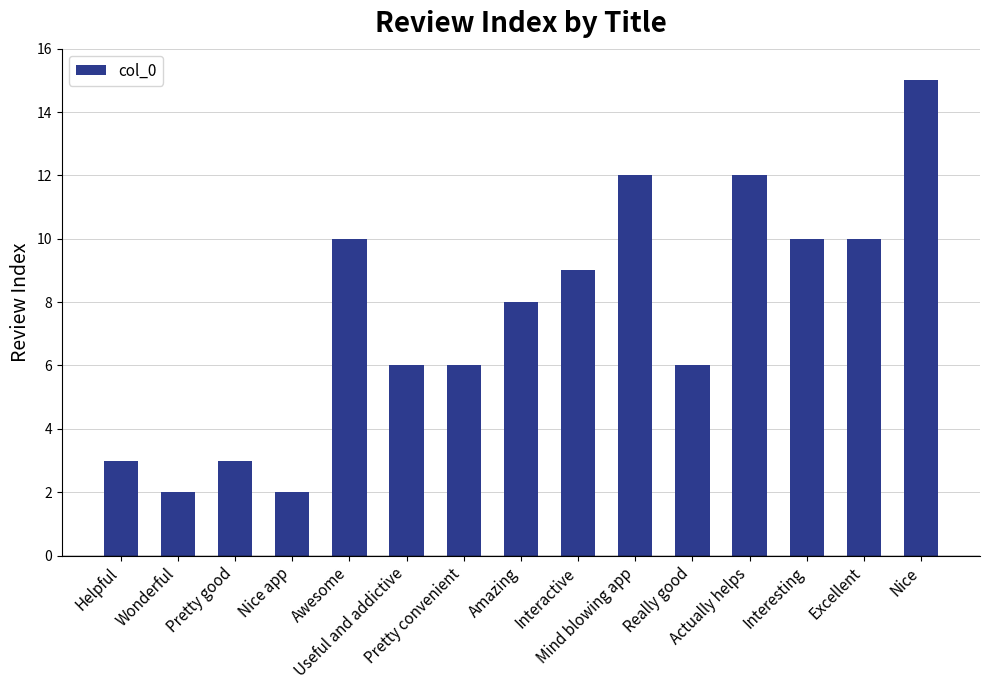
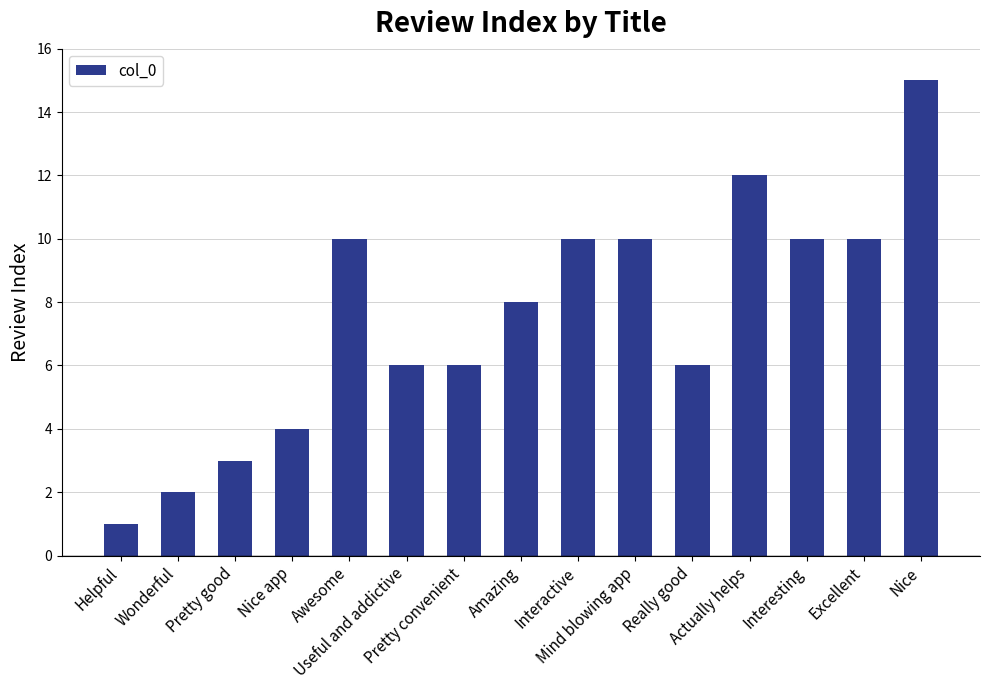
  {
-   "Helpful": 3,
+   "Helpful": 1,
    "Wonderful": 2,
    "Pretty good": 3,
-   "Nice app": 2,
+   "Nice app": 4,
    "Awesome": 10,
    "Useful and addictive": 6,
    "Pretty convenient": 6,
    "Amazing": 8,
-   "Interactive": 9,
-   "Mind blowing app": 12,
+   "Interactive": 10,
+   "Mind blowing app": 10,
    "Really good": 6,
    "Actually helps": 12,
    "Interesting": 10,
    "Excellent": 10,
    "Nice": 15
  }
